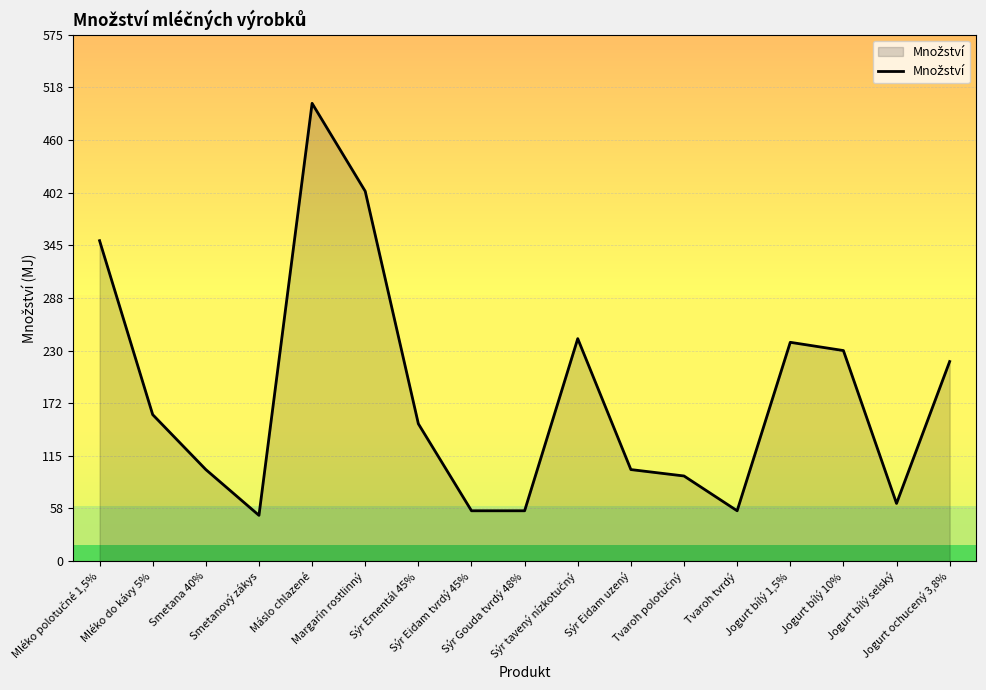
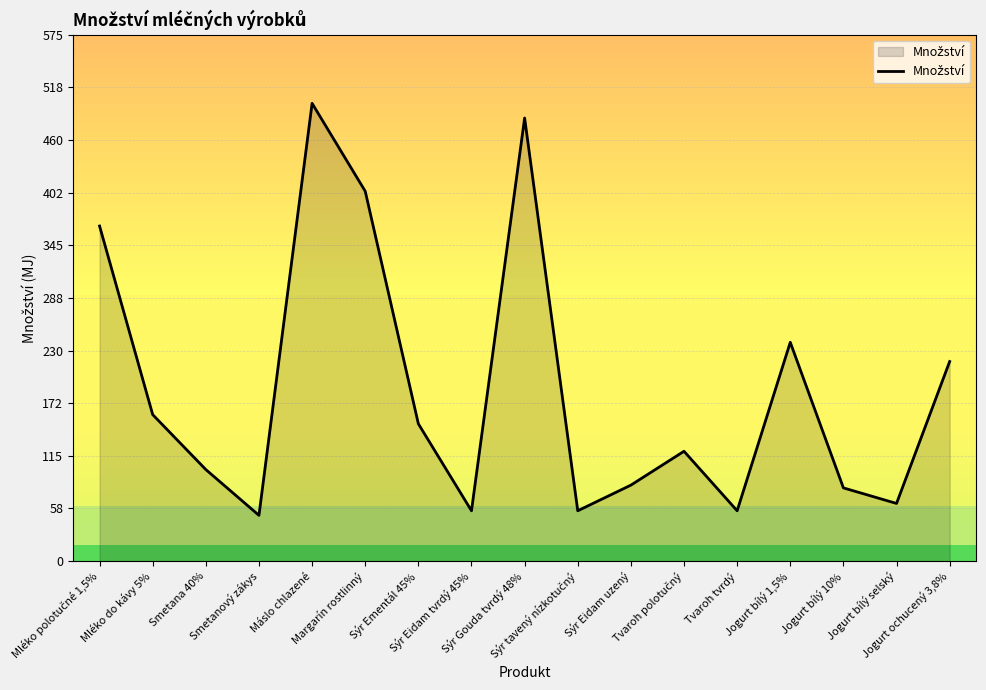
  {
-   "Mléko polotučné 1,5%": 350,
+   "Mléko polotučné 1,5%": 370,
    "Mléko do kávy 5%": 160,
    "Smetana 40%": 100,
    "Smetanový zákys": 50,
    "Máslo chlazené": 500,
    "Margarín rostlinný": 400,
    "Sýr Ementál 45%": 150,
    "Sýr Eidam tvrdý 45%": 60,
-   "Sýr Gouda tvrdý 48%": 60,
-   "Sýr tavený nízkotučný": 240,
-   "Sýr Eidam uzený": 100,
-   "Tvaroh polotučný": 90,
+   "Sýr Gouda tvrdý 48%": 480,
+   "Sýr tavený nízkotučný": 60,
+   "Sýr Eidam uzený": 80,
+   "Tvaroh polotučný": 120,
    "Tvaroh tvrdý": 60,
    "Jogurt bílý 1,5%": 240,
-   "Jogurt bílý 10%": 230,
+   "Jogurt bílý 10%": 80,
    "Jogurt bílý selský": 60,
    "Jogurt ochucený 3,8%": 220
  }
